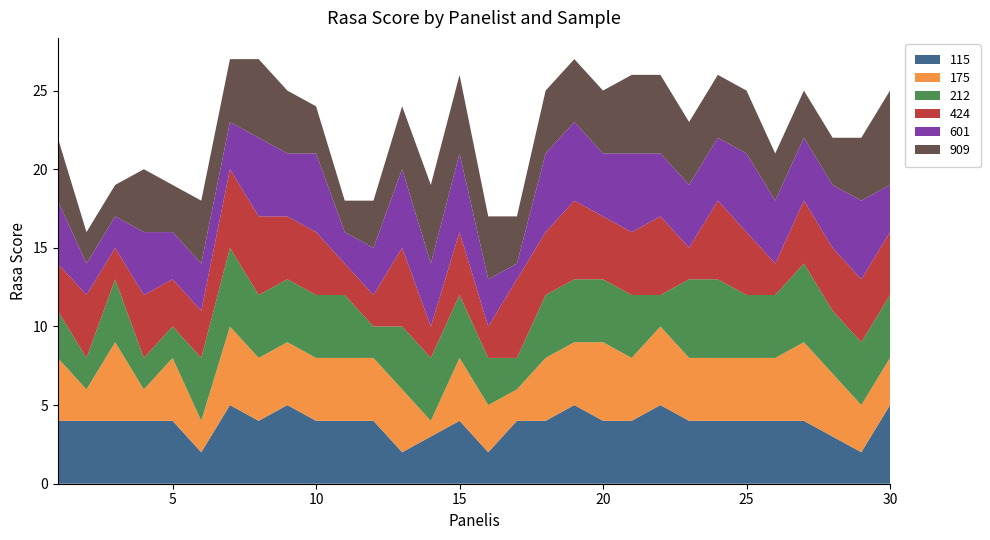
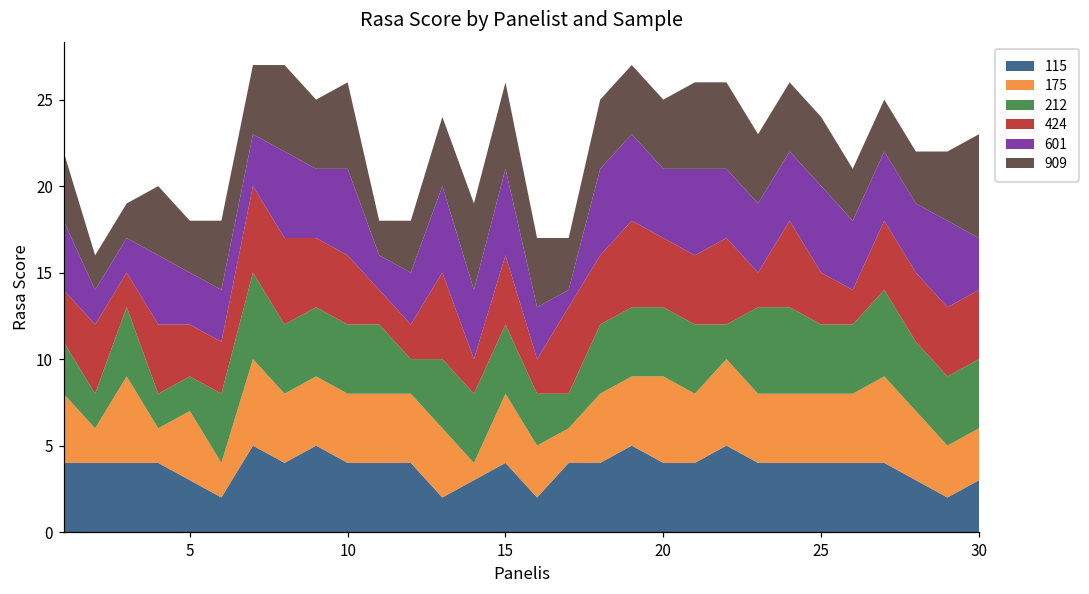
  {
    "115": {
-     "5": 4,
+     "5": 3,
      "10": 4,
      "15": 4,
      "20": 4,
      "25": 4,
-     "30": 5
+     "30": 3
    },
    "424": {
-     "25": 4
+     "25": 3
    },
    "909": {
-     "10": 3
+     "10": 5
    }
  }
